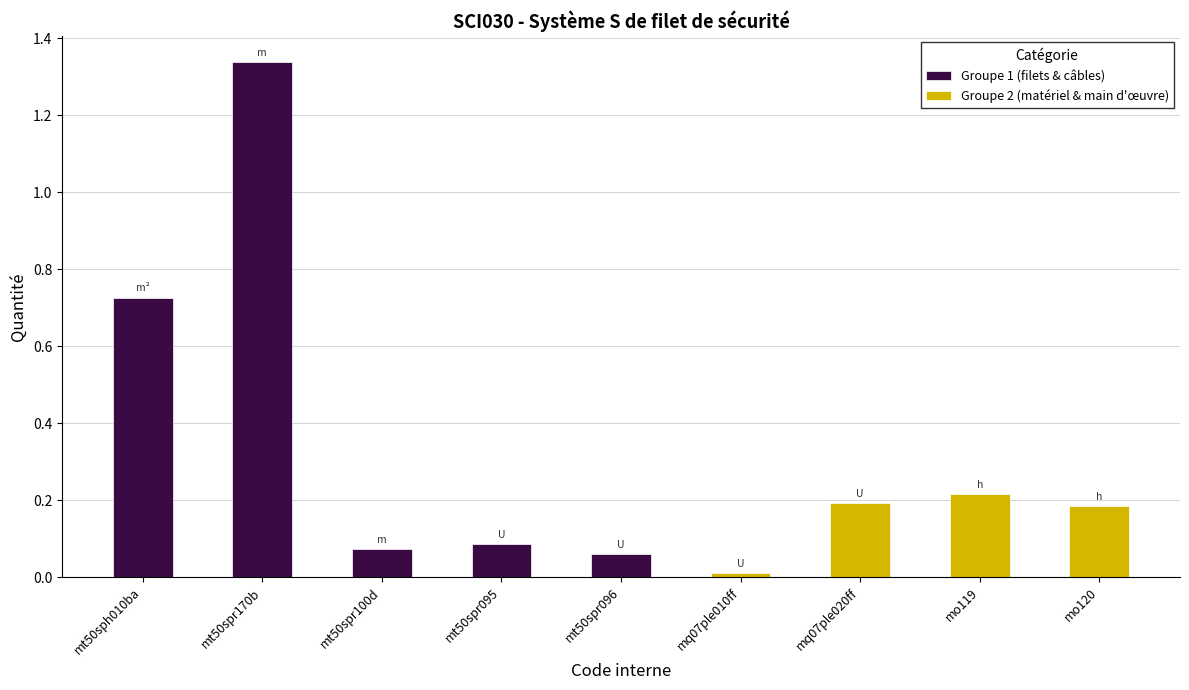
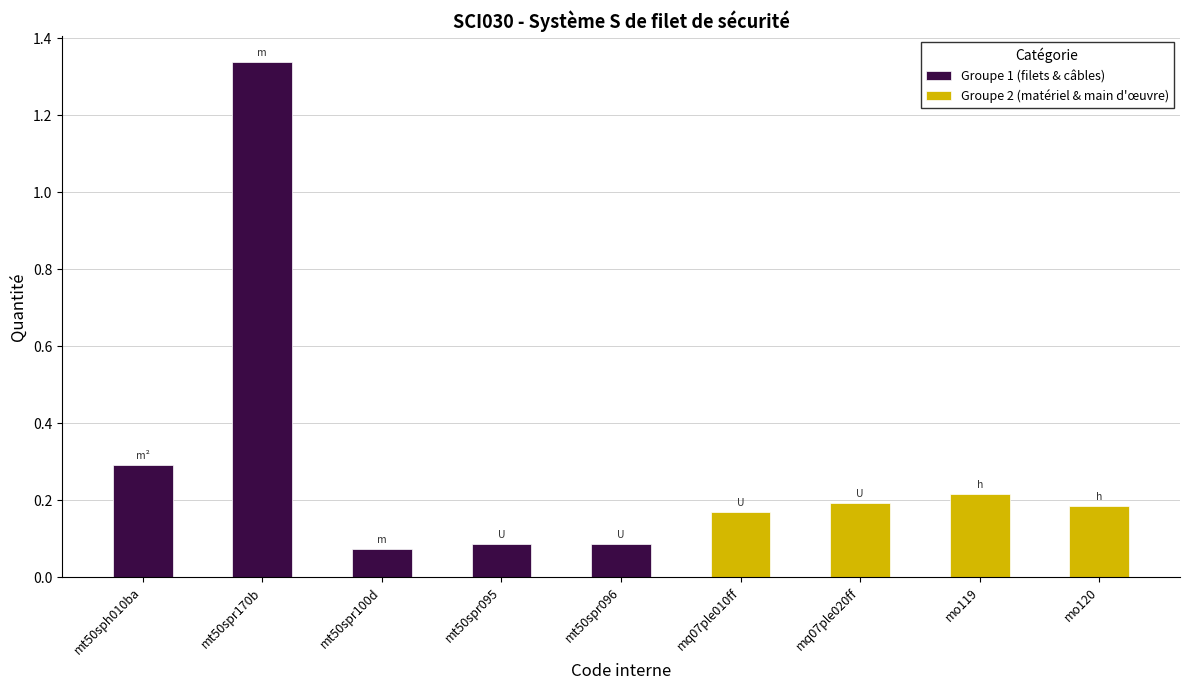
  {
    "Groupe 1 (filets & câbles)": {
-     "mt50sph010ba": 0.73,
+     "mt50sph010ba": 0.29,
      "mt50spr170b": 1.34,
      "mt50spr100d": 0.07,
      "mt50spr095": 0.09,
-     "mt50spr096": 0.06
+     "mt50spr096": 0.09
    },
    "Groupe 2 (matériel & main d'œuvre)": {
-     "mq07ple010ff": 0.01,
+     "mq07ple010ff": 0.17,
      "mq07ple020ff": 0.19,
      "mo119": 0.22,
      "mo120": 0.19
    }
  }
